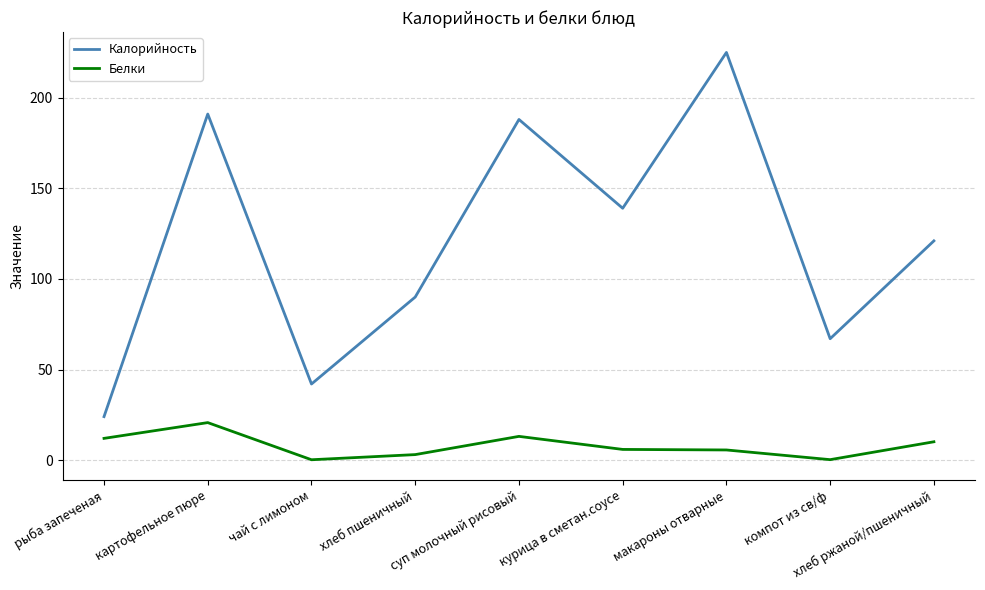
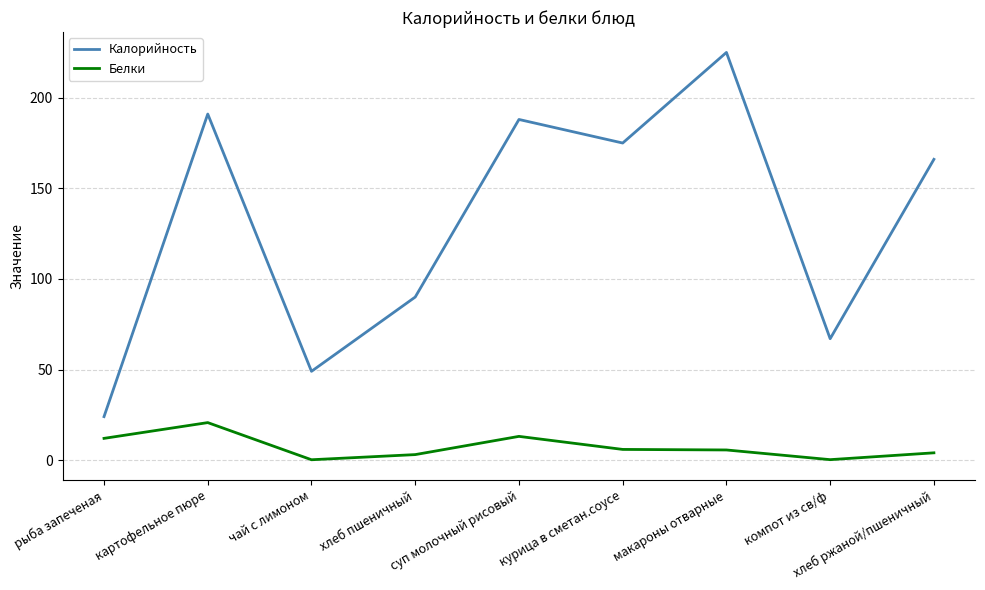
  {
    "Калорийность": {
      "рыба запеченая": 24,
      "картофельное пюре": 191,
-     "чай с лимоном": 42,
+     "чай с лимоном": 49,
      "хлеб пшеничный": 90,
      "суп молочный рисовый": 188,
-     "курица в сметан.соусе": 139,
+     "курица в сметан.соусе": 175,
      "макароны отварные": 225,
      "компот из св/ф": 67,
-     "хлеб ржаной/пшеничный": 121
+     "хлеб ржаной/пшеничный": 166
    },
    "Белки": {
      "рыба запеченая": 12,
      "картофельное пюре": 21,
      "чай с лимоном": 0,
      "хлеб пшеничный": 3,
      "суп молочный рисовый": 13,
      "курица в сметан.соусе": 6,
      "макароны отварные": 6,
      "компот из св/ф": 0,
-     "хлеб ржаной/пшеничный": 10
+     "хлеб ржаной/пшеничный": 4
    }
  }
